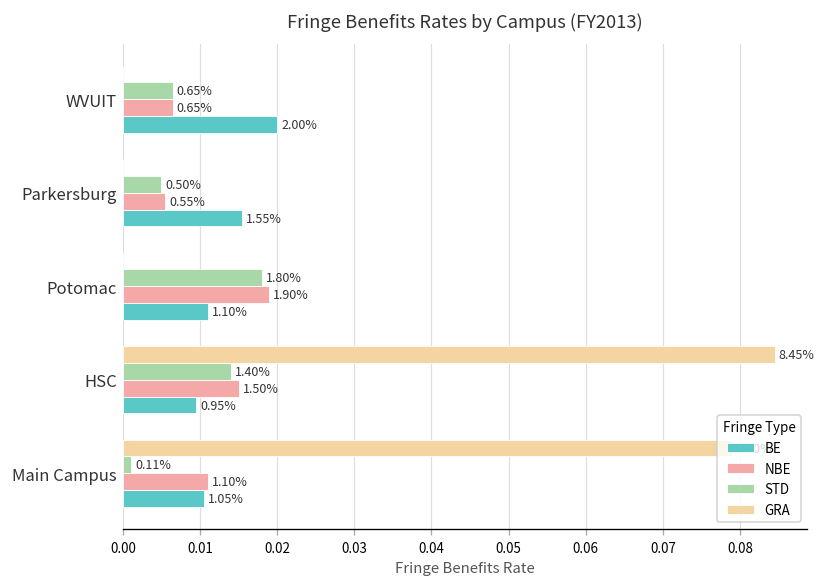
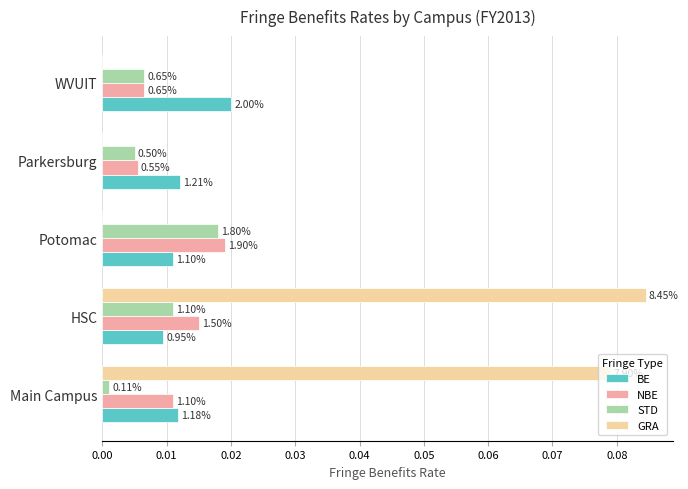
  {
    "BE": {
      "WVUIT": "2.00%",
-     "Parkersburg": "1.55%",
+     "Parkersburg": "1.21%",
      "Potomac": "1.10%",
      "HSC": "0.95%",
-     "Main Campus": "1.05%"
+     "Main Campus": "1.18%"
    },
    "STD": {
      "WVUIT": "0.65%",
      "Parkersburg": "0.50%",
      "Potomac": "1.80%",
-     "HSC": "1.40%",
+     "HSC": "1.10%",
      "Main Campus": "0.11%"
    }
  }
